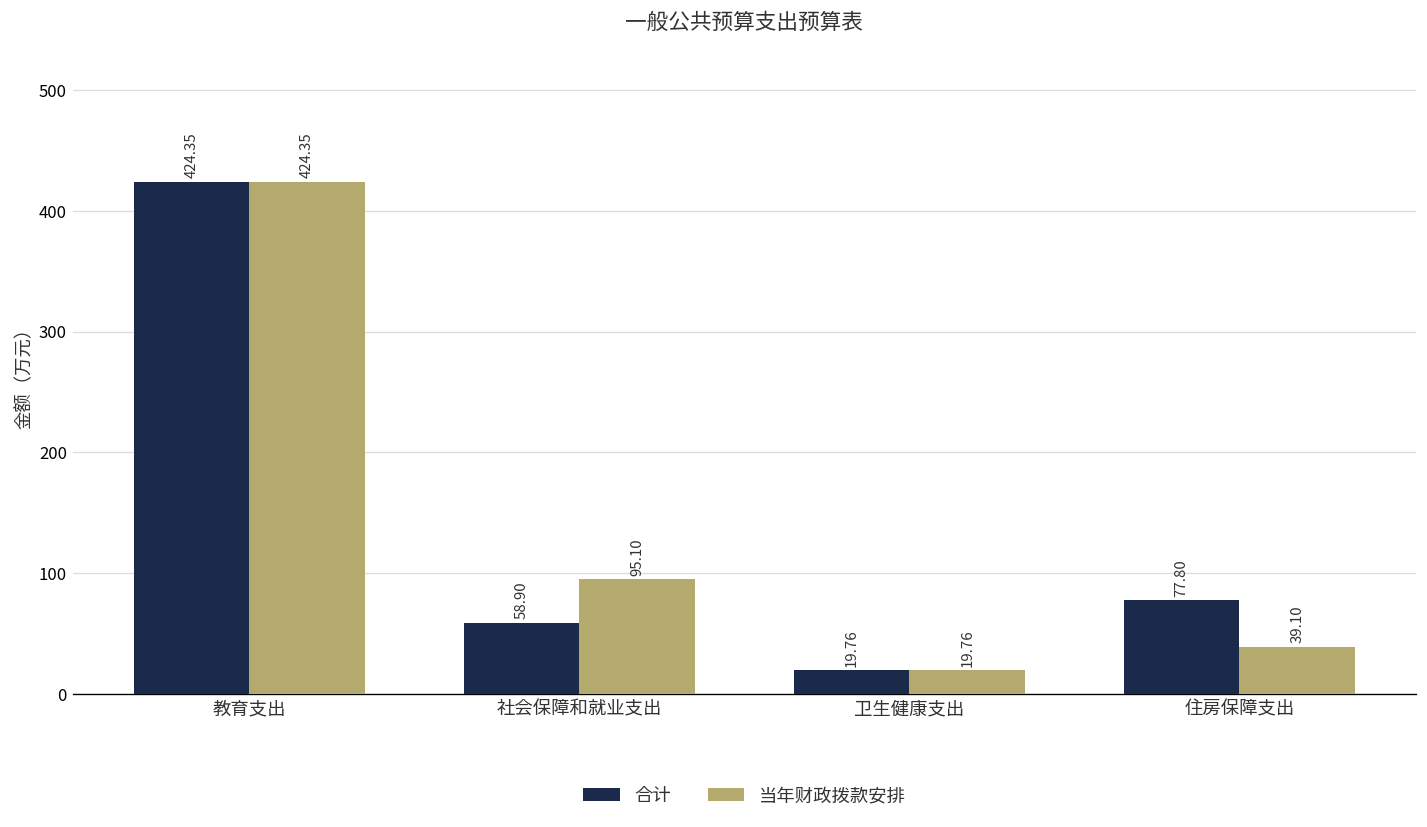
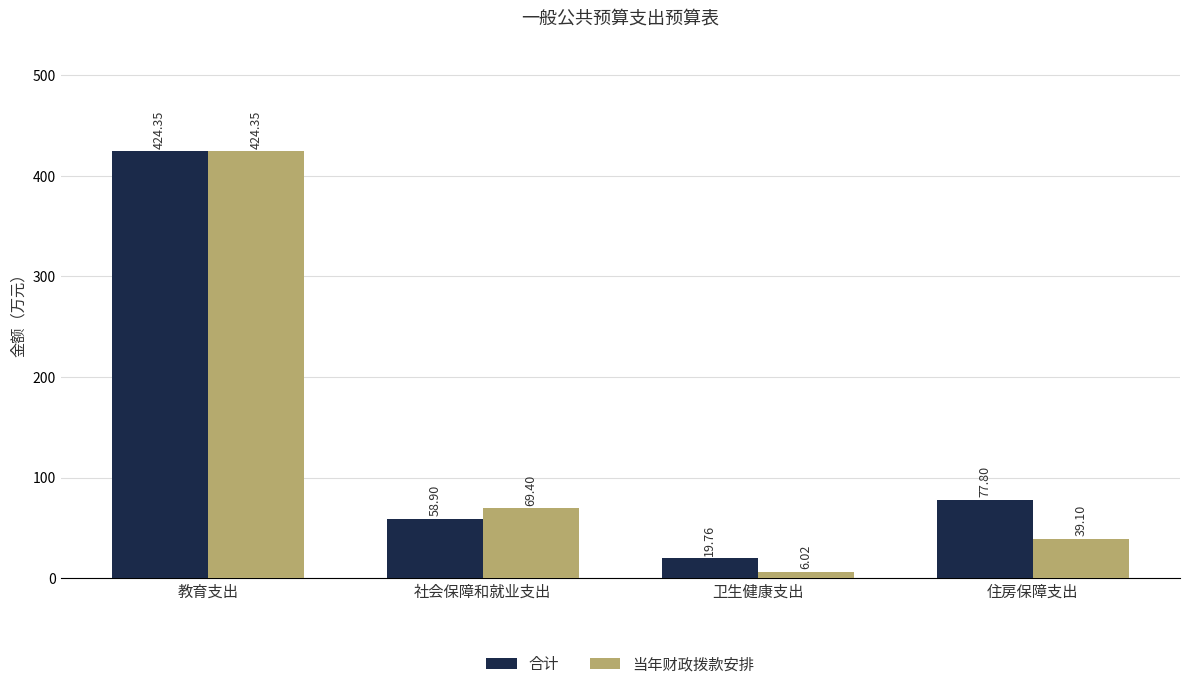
  {
    "合计": {
      "教育支出": 424.35,
      "社会保障和就业支出": 58.90,
      "卫生健康支出": 19.76,
      "住房保障支出": 77.80
    },
    "当年财政拨款安排": {
      "教育支出": 424.35,
-     "社会保障和就业支出": 95.10,
-     "卫生健康支出": 19.76,
+     "社会保障和就业支出": 69.40,
+     "卫生健康支出": 6.02,
      "住房保障支出": 39.10
    }
  }
